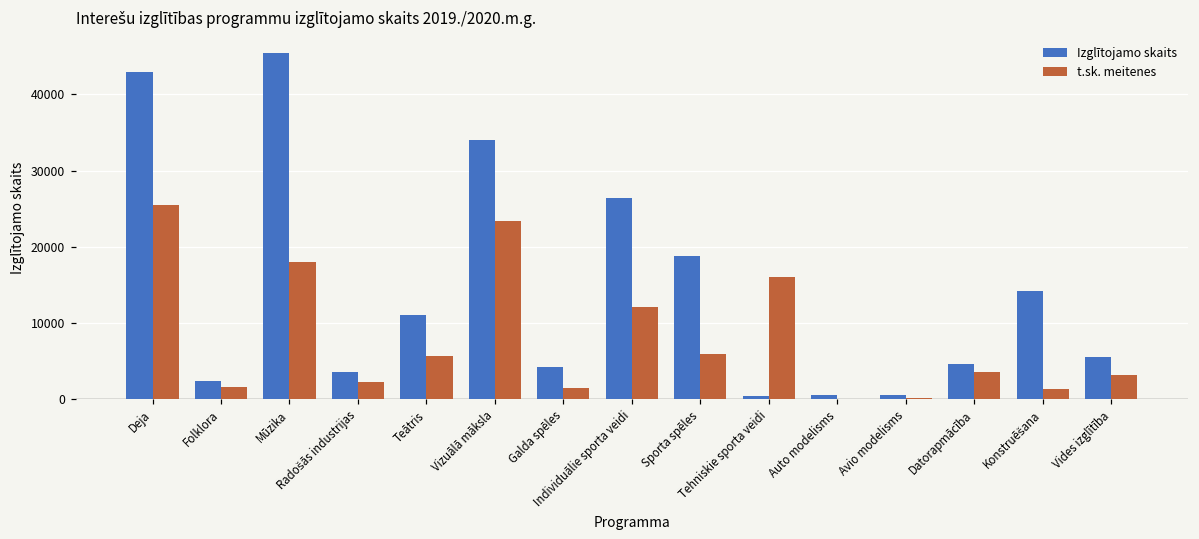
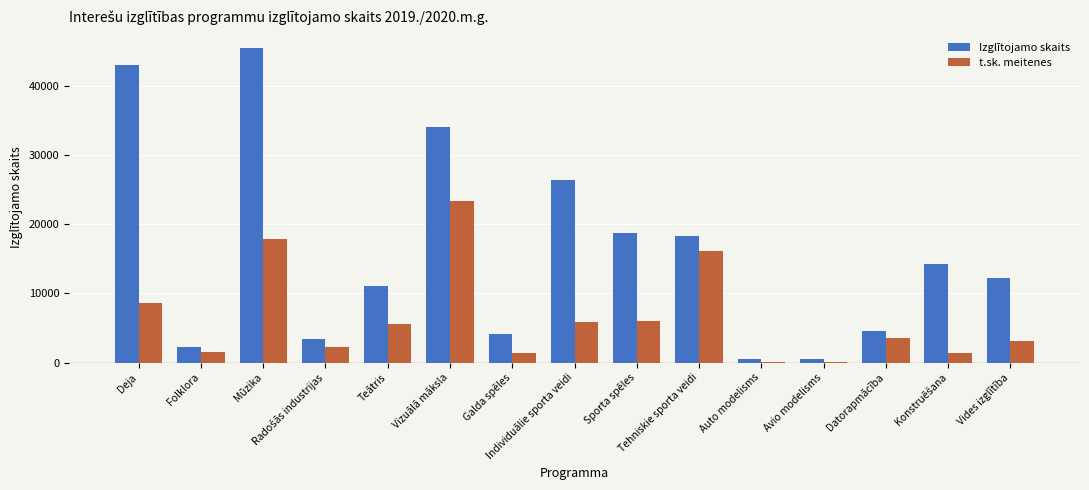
  {
    "Izglītojamo skaits": {
      "Deja": 43000,
      "Folklora": 2000,
      "Mūzika": 45000,
      "Radošās industrijas": 3000,
      "Teātris": 11000,
      "Vizuālā māksla": 34000,
      "Galda spēles": 4000,
      "Individuālie sporta veidi": 26000,
      "Sporta spēles": 19000,
-     "Tehniskie sporta veidi": 0,
+     "Tehniskie sporta veidi": 18000,
      "Auto modelisms": 1000,
      "Avio modelisms": 0,
      "Datorapmācība": 5000,
      "Konstruēšana": 14000,
-     "Vides izglītība": 5000
+     "Vides izglītība": 12000
    },
    "t.sk. meitenes": {
-     "Deja": 26000,
+     "Deja": 9000,
      "Folklora": 2000,
      "Mūzika": 18000,
      "Radošās industrijas": 2000,
      "Teātris": 6000,
      "Vizuālā māksla": 23000,
      "Galda spēles": 1000,
-     "Individuālie sporta veidi": 12000,
+     "Individuālie sporta veidi": 6000,
      "Sporta spēles": 6000,
      "Tehniskie sporta veidi": 16000,
      "Datorapmācība": 3000,
      "Konstruēšana": 1000,
      "Vides izglītība": 3000
    }
  }
